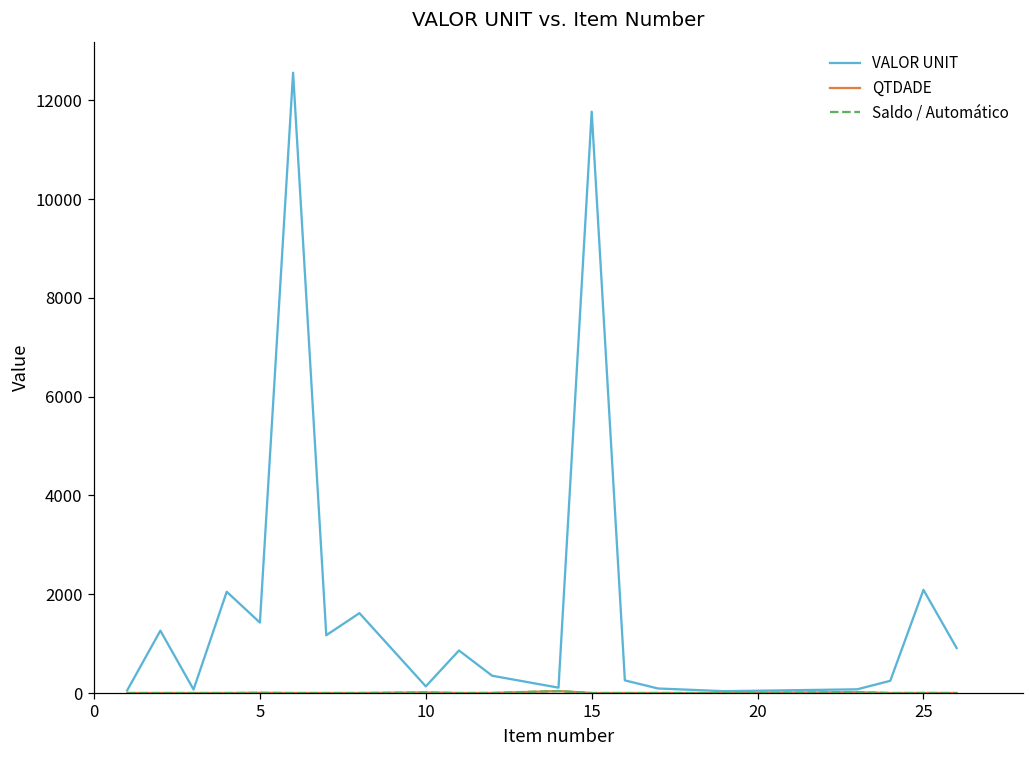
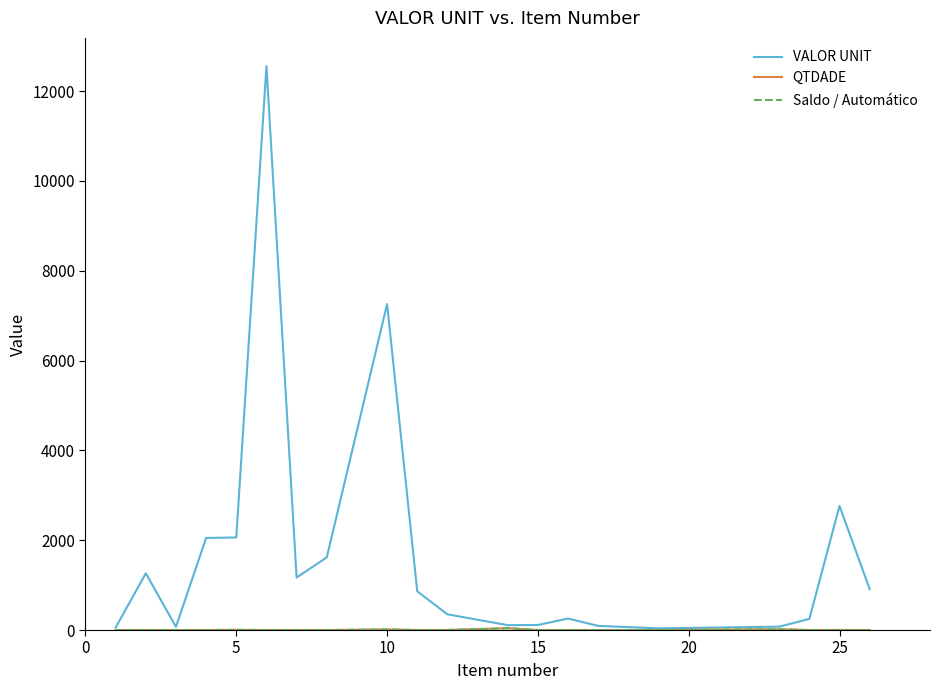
  {
    "VALOR UNIT": {
-     "5": 1400,
-     "10": 100,
-     "15": 11800,
-     "25": 2100
+     "5": 2100,
+     "10": 7300,
+     "15": 100,
+     "25": 2800
    },
    "Saldo / Automático": {
      "5": 0,
      "10": 0,
      "15": 0,
      "25": 0
    }
  }
